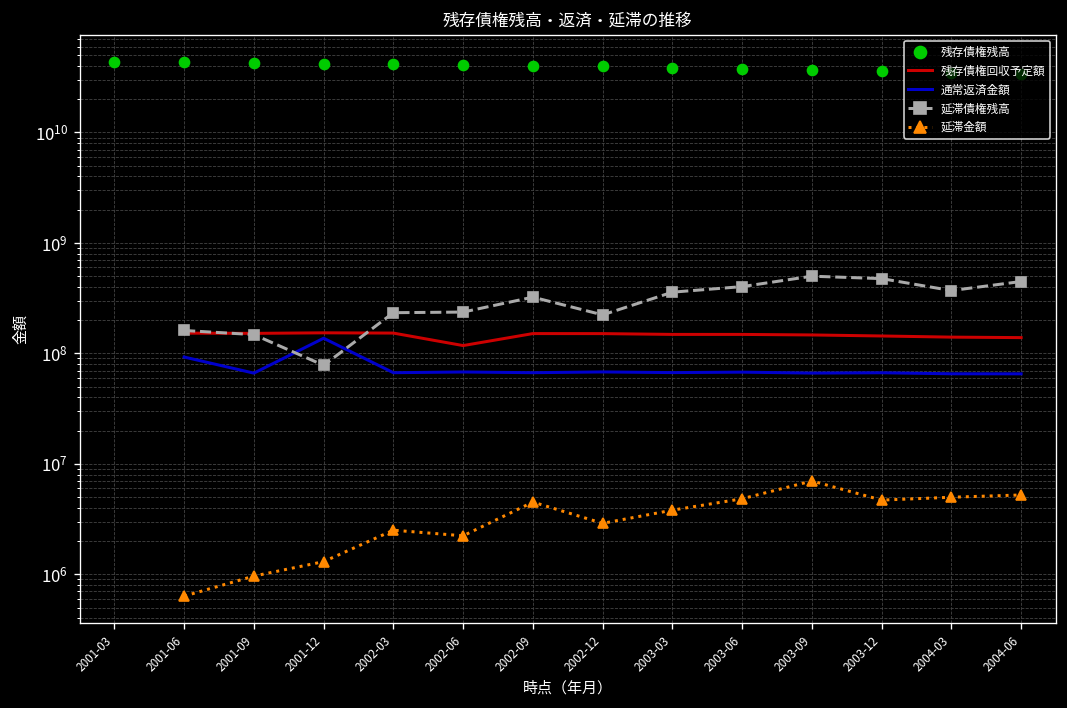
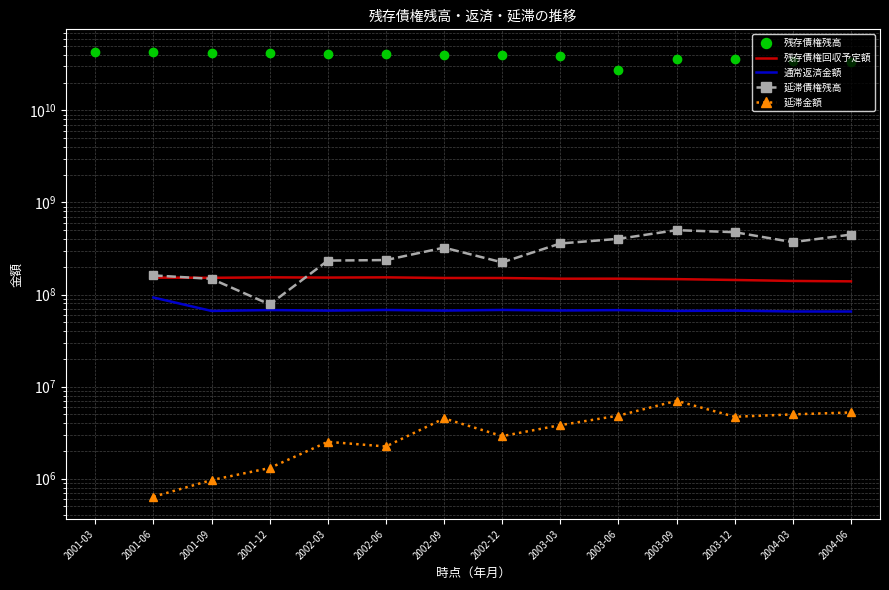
  {
    "残存債権残高": {
      "2001-03": 40000000000,
      "2001-06": 40000000000,
      "2001-09": 40000000000,
      "2001-12": 40000000000,
      "2002-03": 40000000000,
      "2002-06": 40000000000,
      "2002-09": 40000000000,
      "2002-12": 40000000000,
      "2003-03": 39000000000,
-     "2003-06": 38000000000,
+     "2003-06": 27000000000,
      "2003-09": 37000000000,
      "2003-12": 36000000000
    },
    "残存債権回収予定額": {
      "2001-12": 150000000,
      "2002-03": 150000000,
-     "2002-06": 120000000,
+     "2002-06": 150000000,
      "2002-09": 150000000,
      "2002-12": 150000000,
      "2003-03": 150000000,
      "2003-06": 150000000,
      "2003-09": 150000000,
      "2003-12": 140000000,
      "2004-03": 140000000,
      "2004-06": 140000000
    },
    "通常返済金額": {
      "2001-06": 90000000,
      "2001-09": 70000000,
-     "2001-12": 140000000,
+     "2001-12": 70000000,
      "2002-03": 70000000,
      "2002-06": 70000000,
      "2002-09": 70000000,
      "2002-12": 70000000,
      "2003-03": 70000000,
      "2003-06": 70000000,
      "2003-09": 70000000,
      "2003-12": 70000000,
      "2004-03": 70000000,
      "2004-06": 70000000
    },
    "延滞債権残高": {
      "2001-12": 80000000,
      "2002-03": 230000000,
      "2002-06": 240000000,
      "2002-09": 320000000,
      "2002-12": 220000000,
      "2003-03": 360000000,
      "2003-06": 400000000,
      "2003-09": 500000000,
      "2003-12": 500000000,
      "2004-03": 370000000,
      "2004-06": 400000000
    },
    "延滞金額": {
      "2001-06": 600000,
      "2001-09": 1000000,
      "2001-12": 1300000,
      "2002-03": 2500000,
      "2002-06": 2200000,
      "2002-09": 5000000,
      "2002-12": 2900000,
      "2003-03": 3800000,
      "2003-06": 5000000,
      "2003-09": 7000000,
      "2003-12": 5000000,
      "2004-03": 5000000,
      "2004-06": 5000000
    }
  }
